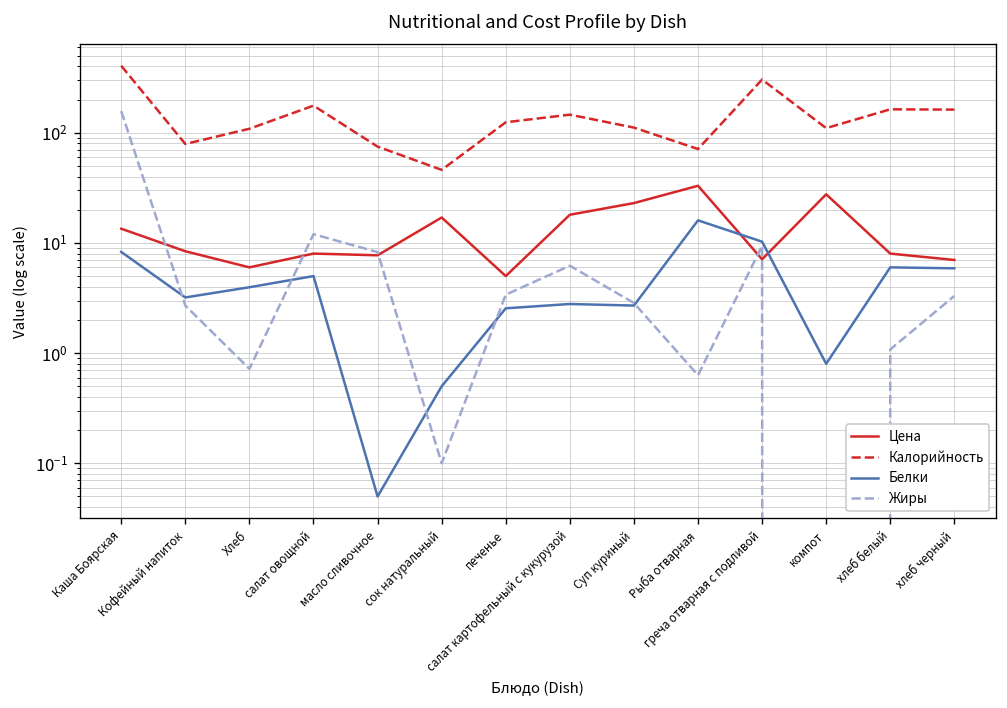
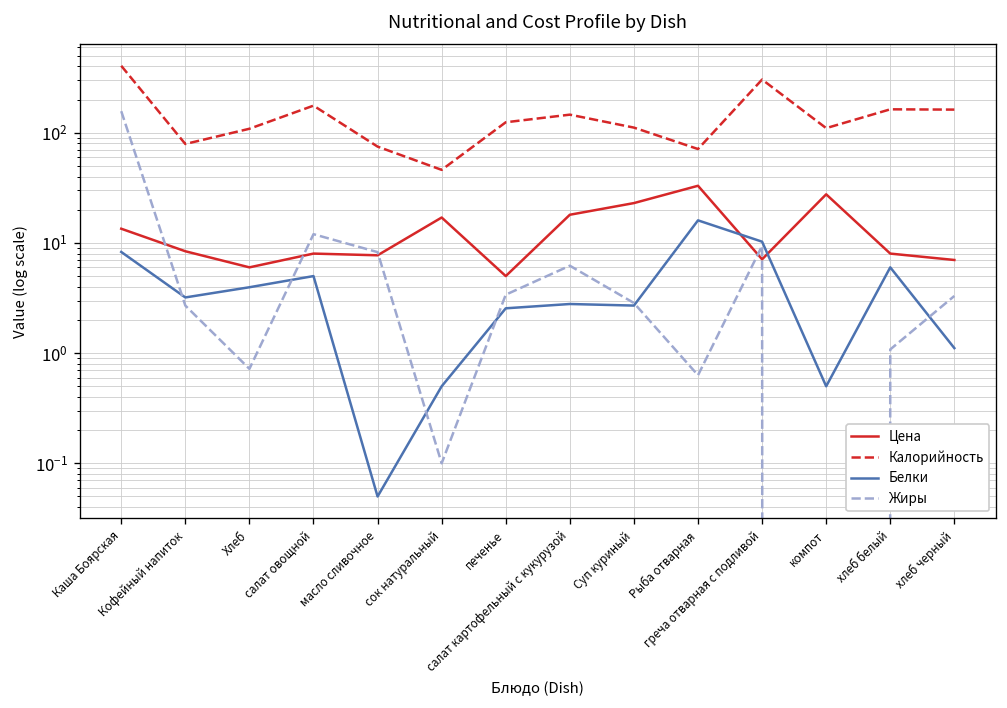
  {
    "Белки": {
      "Каша Боярская": 8,
      "Кофейный напиток": 3.2,
      "Хлеб": 4.0,
      "салат овощной": 5,
      "масло сливочное": 0.05,
      "сок натуральный": 0.5,
      "печенье": 2.6,
      "салат картофельный с кукурузой": 2.8,
      "Рыба отварная": 16,
      "греча отварная с подливой": 10,
-     "компот": 0.8,
+     "компот": 0.5,
      "хлеб белый": 6,
-     "хлеб черный": 6
+     "хлеб черный": 1.1
    },
    "Жиры": {
      "Каша Боярская": 160,
      "Кофейный напиток": 2.7,
      "Хлеб": 0.7,
      "салат овощной": 12,
      "масло сливочное": 8,
      "сок натуральный": 0.1,
      "печенье": 3.4,
      "салат картофельный с кукурузой": 6,
      "Рыба отварная": 0.6,
      "греча отварная с подливой": 9,
      "хлеб белый": 1.1,
      "хлеб черный": 3.3
    }
  }
